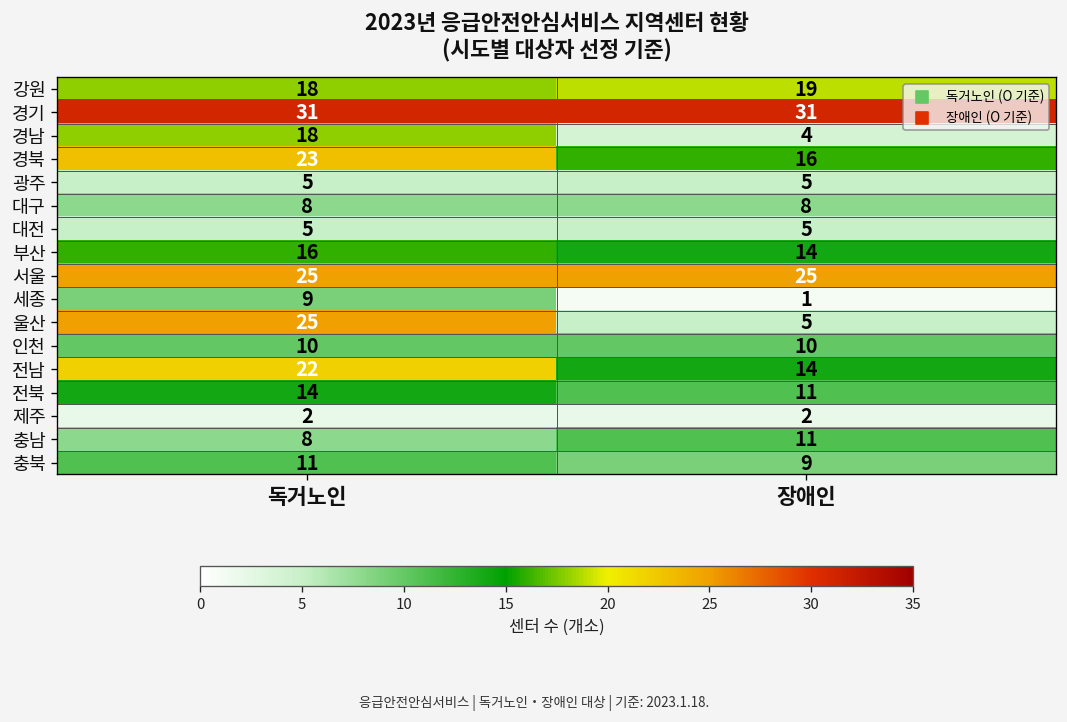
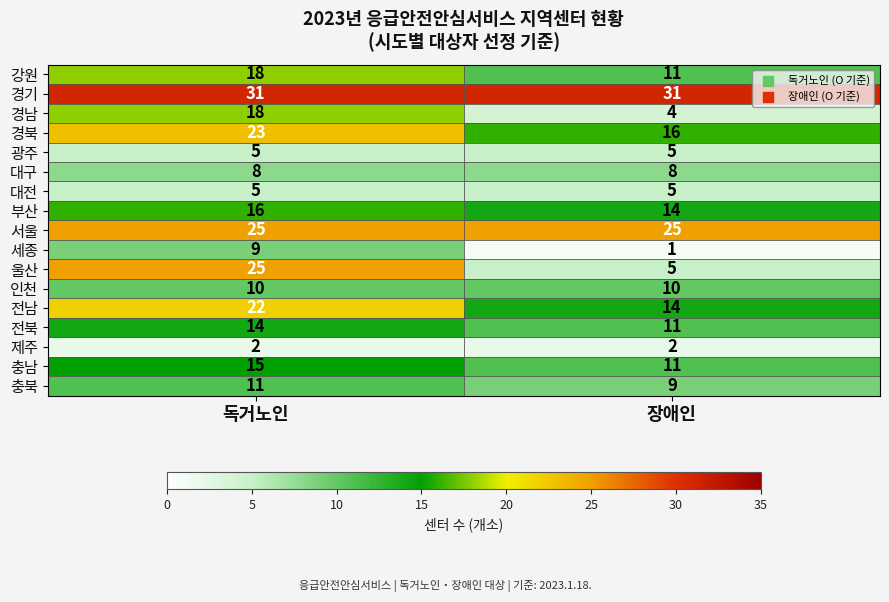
  {
    "강원": {
      "독거노인": 18,
-     "장애인": 19
+     "장애인": 11
    },
    "경기": {
      "독거노인": 31,
      "장애인": 31
    },
    "경남": {
      "독거노인": 18,
      "장애인": 4
    },
    "경북": {
      "독거노인": 23,
      "장애인": 16
    },
    "광주": {
      "독거노인": 5,
      "장애인": 5
    },
    "대구": {
      "독거노인": 8,
      "장애인": 8
    },
    "대전": {
      "독거노인": 5,
      "장애인": 5
    },
    "부산": {
      "독거노인": 16,
      "장애인": 14
    },
    "서울": {
      "독거노인": 25,
      "장애인": 25
    },
    "세종": {
      "독거노인": 9,
      "장애인": 1
    },
    "울산": {
      "독거노인": 25,
      "장애인": 5
    },
    "인천": {
      "독거노인": 10,
      "장애인": 10
    },
    "전남": {
      "독거노인": 22,
      "장애인": 14
    },
    "전북": {
      "독거노인": 14,
      "장애인": 11
    },
    "제주": {
      "독거노인": 2,
      "장애인": 2
    },
    "충남": {
-     "독거노인": 8,
+     "독거노인": 15,
      "장애인": 11
    },
    "충북": {
      "독거노인": 11,
      "장애인": 9
    }
  }
